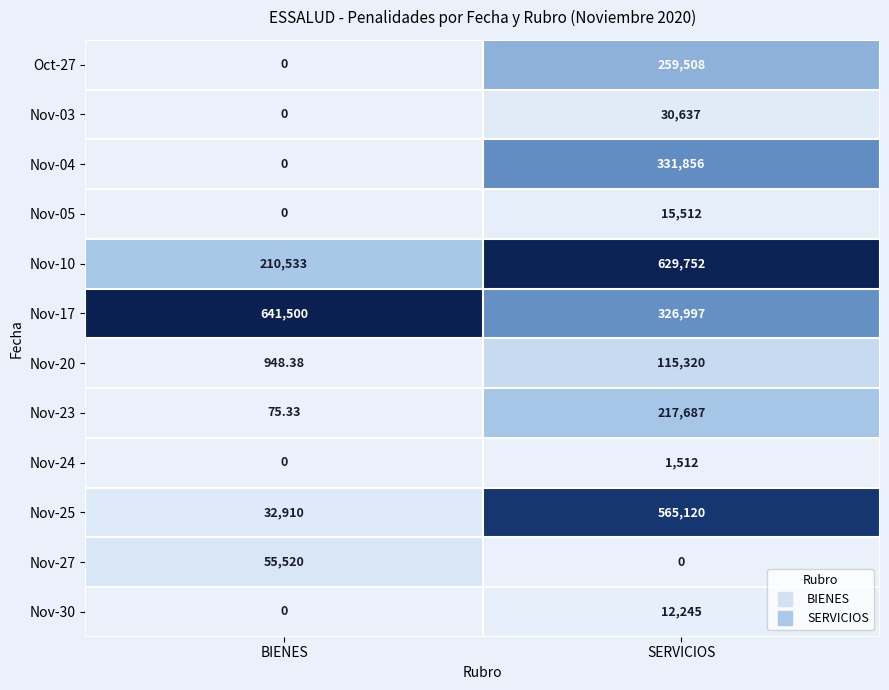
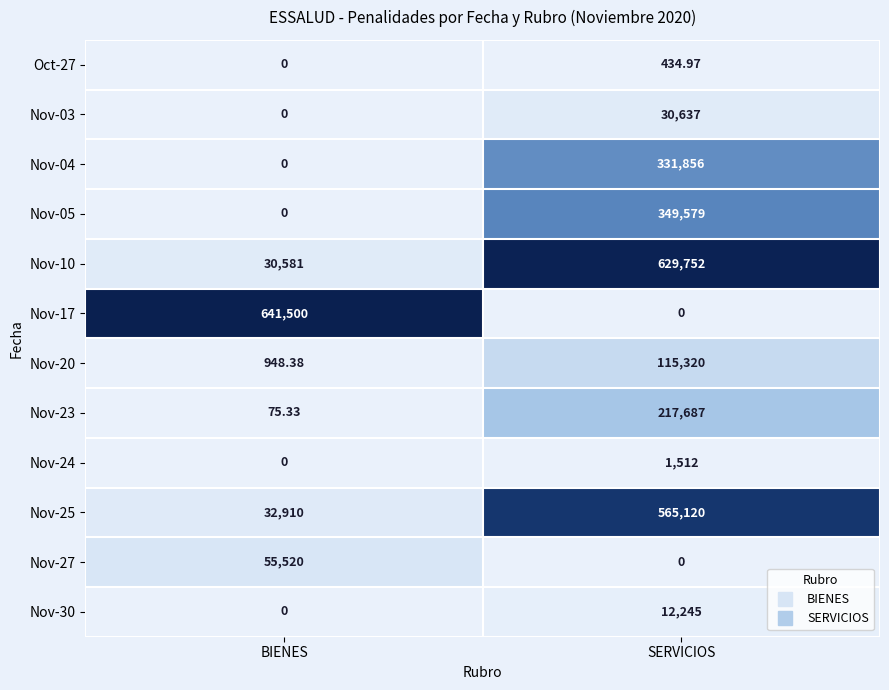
  {
    "Oct-27": {
      "BIENES": "0",
-     "SERVICIOS": "259,508"
+     "SERVICIOS": "434.97"
    },
    "Nov-03": {
      "BIENES": "0",
      "SERVICIOS": "30,637"
    },
    "Nov-04": {
      "BIENES": "0",
      "SERVICIOS": "331,856"
    },
    "Nov-05": {
      "BIENES": "0",
-     "SERVICIOS": "15,512"
+     "SERVICIOS": "349,579"
    },
    "Nov-10": {
-     "BIENES": "210,533",
+     "BIENES": "30,581",
      "SERVICIOS": "629,752"
    },
    "Nov-17": {
      "BIENES": "641,500",
-     "SERVICIOS": "326,997"
+     "SERVICIOS": "0"
    },
    "Nov-20": {
      "BIENES": "948.38",
      "SERVICIOS": "115,320"
    },
    "Nov-23": {
      "BIENES": "75.33",
      "SERVICIOS": "217,687"
    },
    "Nov-24": {
      "BIENES": "0",
      "SERVICIOS": "1,512"
    },
    "Nov-25": {
      "BIENES": "32,910",
      "SERVICIOS": "565,120"
    },
    "Nov-27": {
      "BIENES": "55,520",
      "SERVICIOS": "0"
    },
    "Nov-30": {
      "BIENES": "0",
      "SERVICIOS": "12,245"
    }
  }
